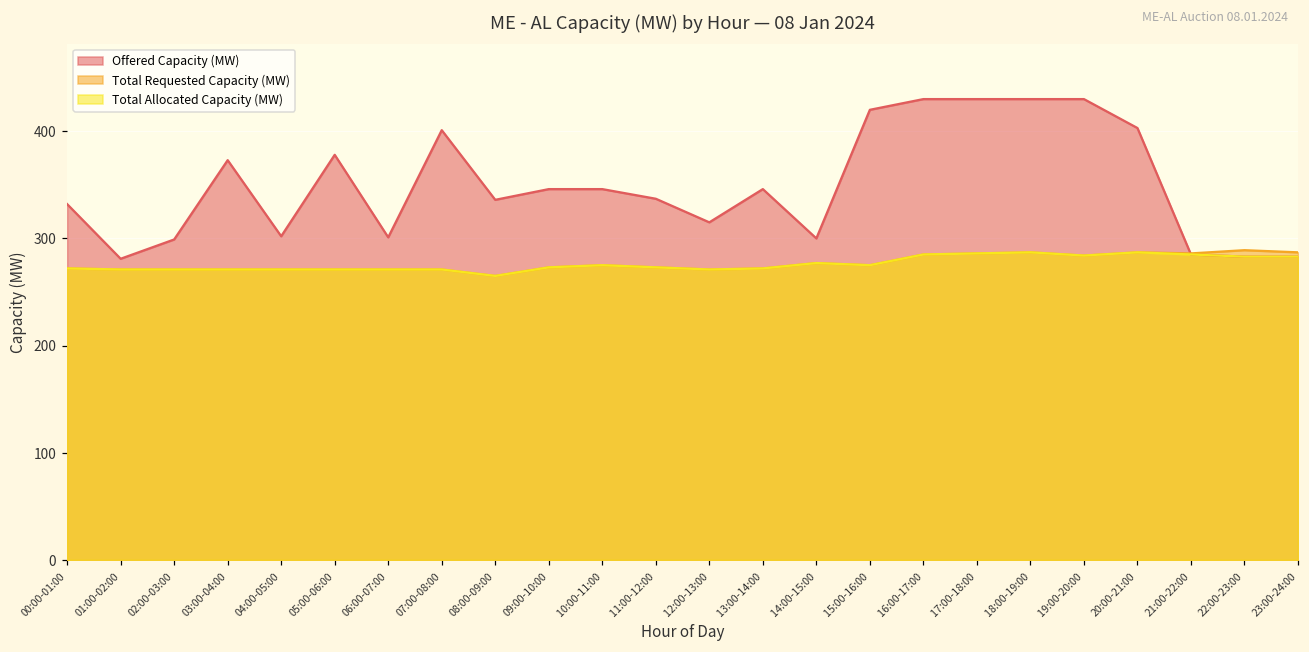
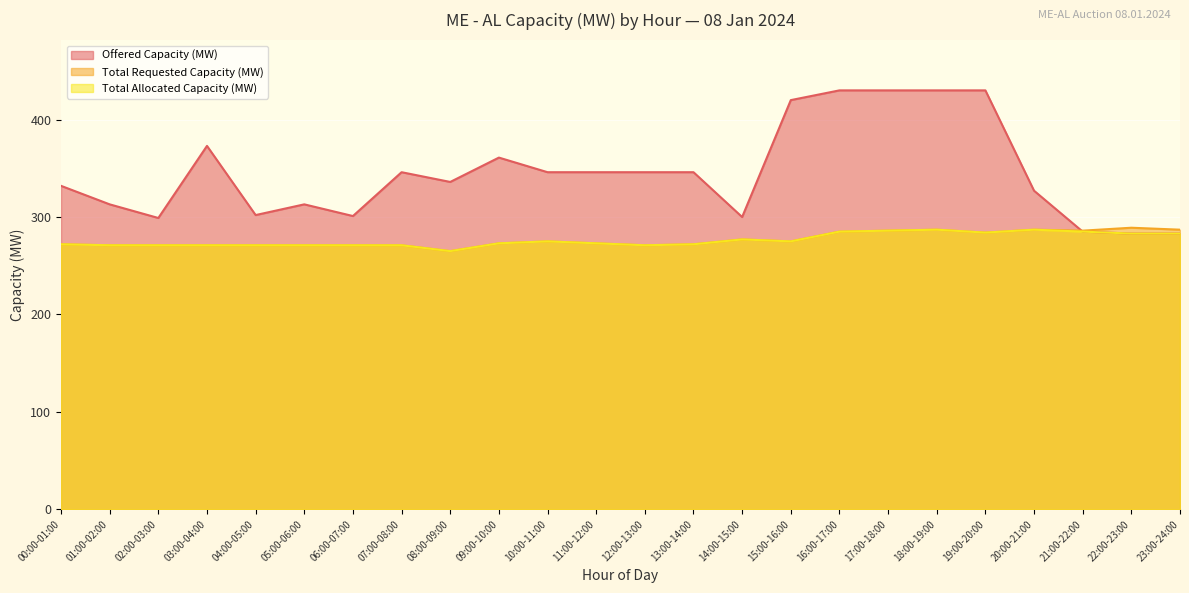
  {
    "Offered Capacity (MW)": {
      "00:00-01:00": 330,
-     "01:00-02:00": 280,
+     "01:00-02:00": 310,
      "02:00-03:00": 300,
      "03:00-04:00": 370,
      "04:00-05:00": 300,
-     "05:00-06:00": 380,
+     "05:00-06:00": 310,
      "06:00-07:00": 300,
-     "07:00-08:00": 400,
+     "07:00-08:00": 350,
      "08:00-09:00": 340,
-     "09:00-10:00": 350,
+     "09:00-10:00": 360,
      "10:00-11:00": 350,
-     "11:00-12:00": 340,
-     "12:00-13:00": 320,
+     "11:00-12:00": 350,
+     "12:00-13:00": 350,
      "13:00-14:00": 350,
      "14:00-15:00": 300,
      "15:00-16:00": 420,
      "16:00-17:00": 430,
      "17:00-18:00": 430,
      "18:00-19:00": 430,
      "19:00-20:00": 430,
-     "20:00-21:00": 400
+     "20:00-21:00": 330
    }
  }
